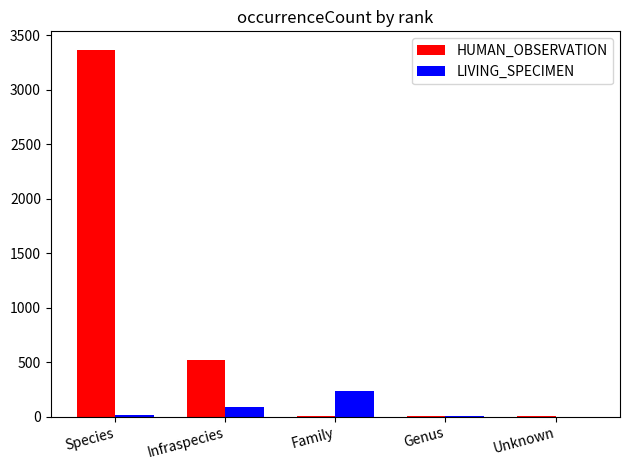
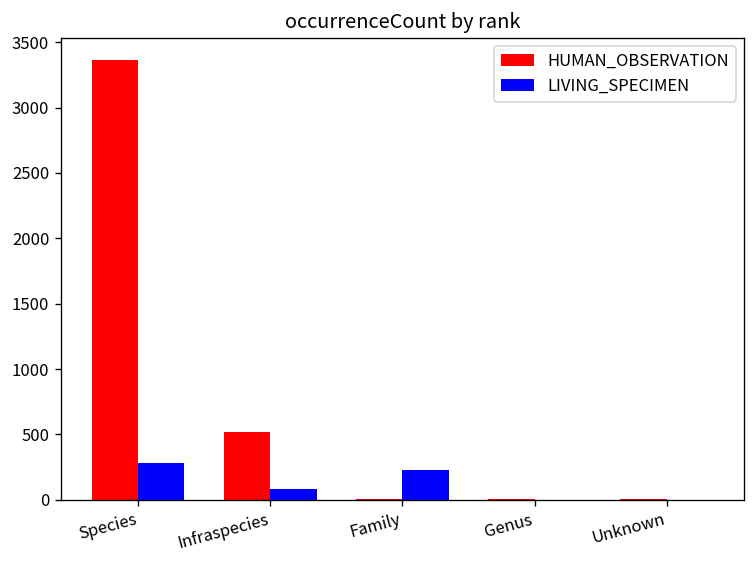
  {
    "HUMAN_OBSERVATION": {
      "Species": 3370,
      "Infraspecies": 520
    },
    "LIVING_SPECIMEN": {
-     "Species": 20,
+     "Species": 280,
      "Infraspecies": 90,
      "Family": 230,
      "Unknown": 0
    }
  }
